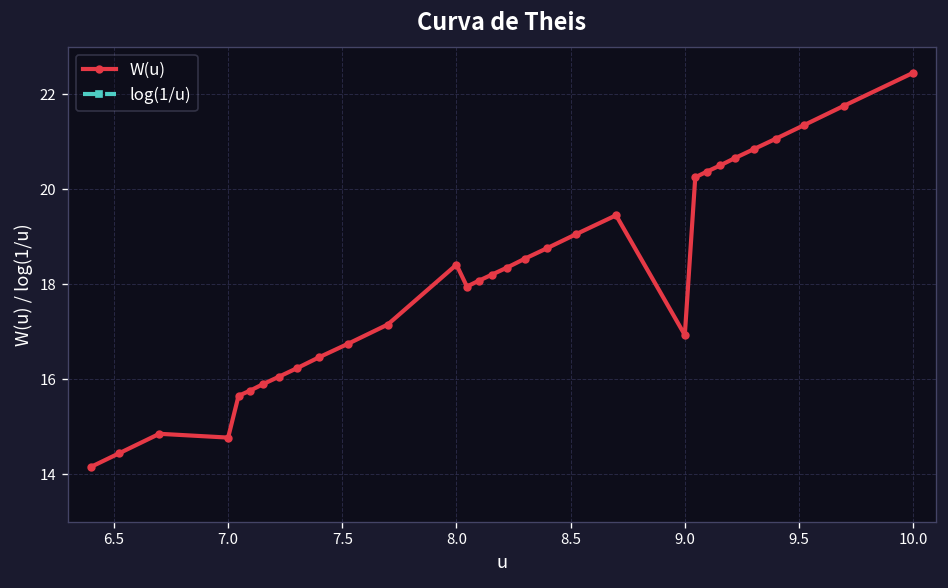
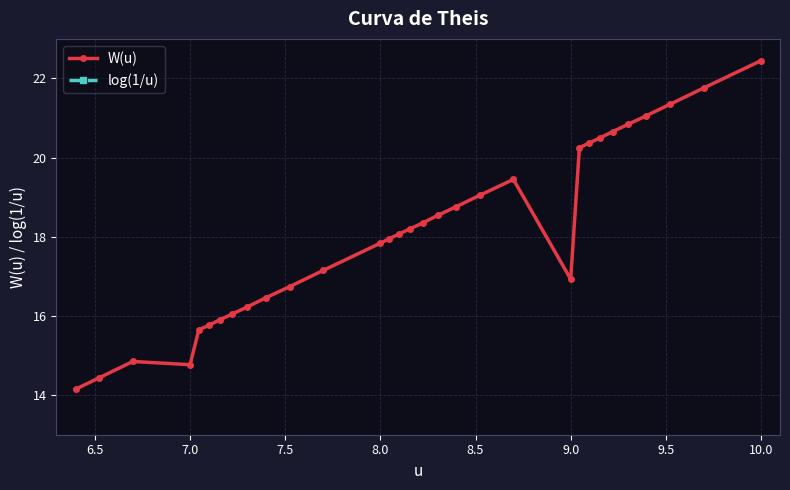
  {
    "W(u)": {
      "7.0": 14.8,
-     "8.0": 18.4,
+     "8.0": 17.8,
      "9.0": 16.9,
      "10.0": 22.5
    }
  }
